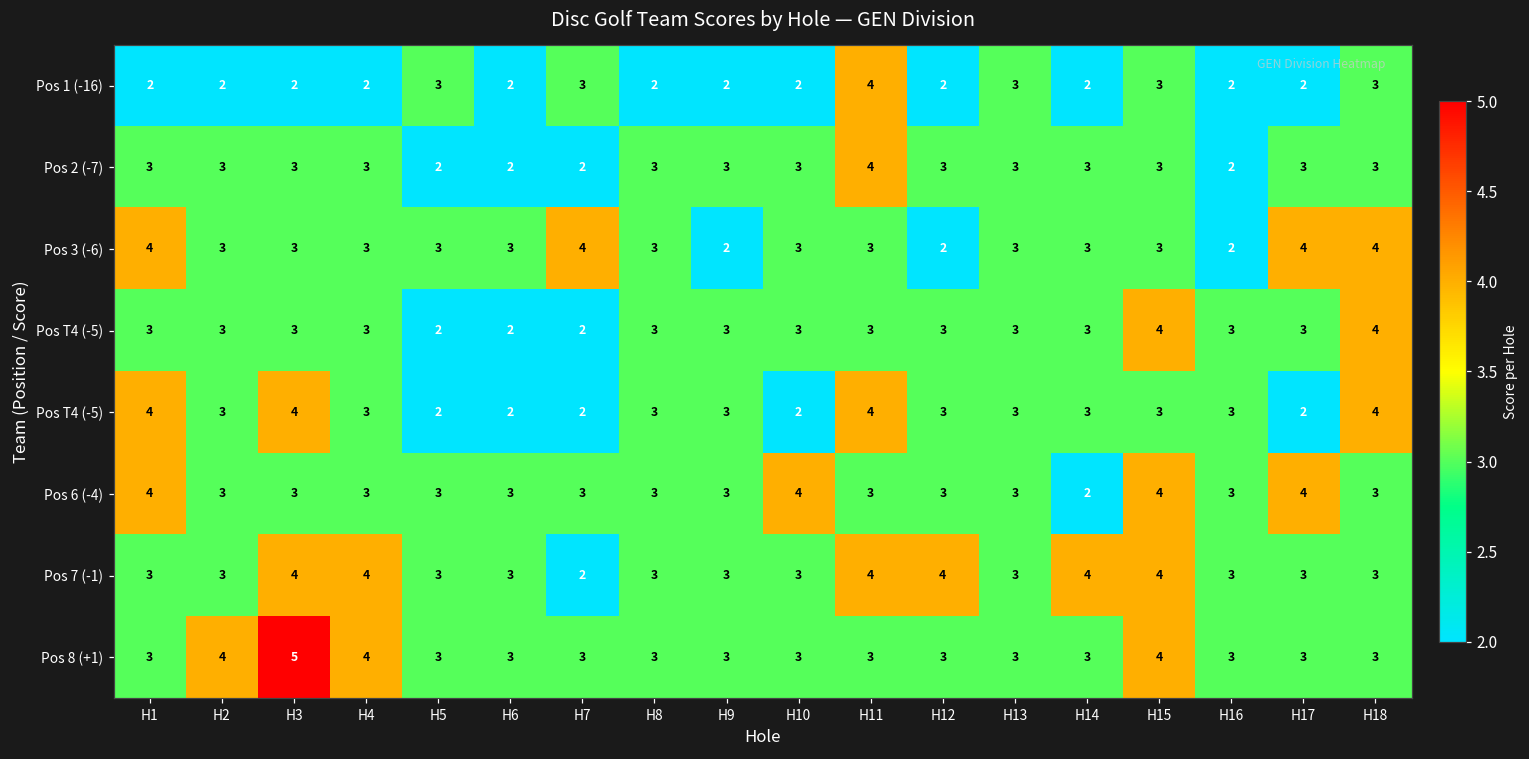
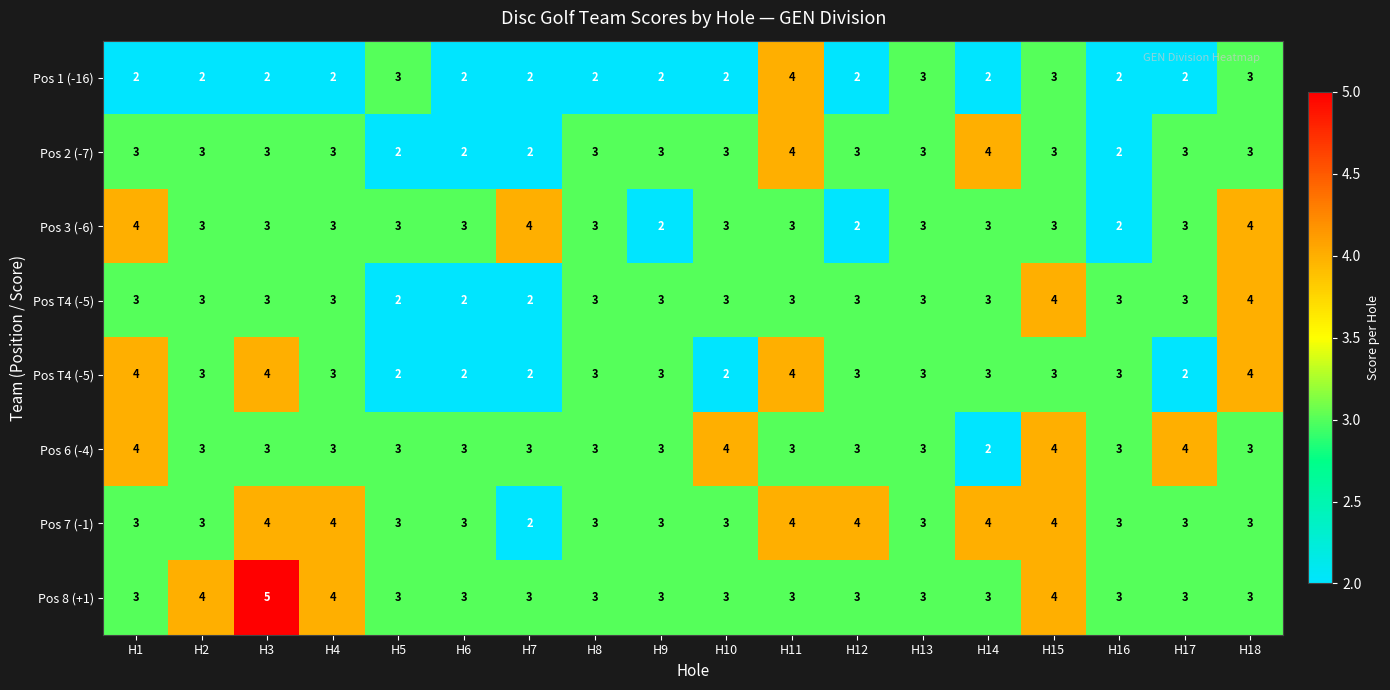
  {
    "Pos 1 (-16)": {
      "H1": 2,
      "H2": 2,
      "H3": 2,
      "H4": 2,
      "H5": 3,
      "H6": 2,
-     "H7": 3,
+     "H7": 2,
      "H8": 2,
      "H9": 2,
      "H10": 2,
      "H11": 4,
      "H12": 2,
      "H13": 3,
      "H14": 2,
      "H15": 3,
      "H16": 2,
      "H18": 3
    },
    "Pos 2 (-7)": {
      "H1": 3,
      "H2": 3,
      "H3": 3,
      "H4": 3,
      "H5": 2,
      "H6": 2,
      "H7": 2,
      "H8": 3,
      "H9": 3,
      "H10": 3,
      "H11": 4,
      "H12": 3,
      "H13": 3,
-     "H14": 3,
+     "H14": 4,
      "H15": 3,
      "H16": 2,
      "H17": 3,
      "H18": 3
    },
    "Pos 3 (-6)": {
      "H1": 4,
      "H2": 3,
      "H3": 3,
      "H4": 3,
      "H5": 3,
      "H6": 3,
      "H7": 4,
      "H8": 3,
      "H9": 2,
      "H10": 3,
      "H11": 3,
      "H12": 2,
      "H13": 3,
      "H14": 3,
      "H15": 3,
      "H16": 2,
-     "H17": 4,
+     "H17": 3,
      "H18": 4
    },
    "Pos 6 (-4)": {
      "H1": 4,
      "H2": 3,
      "H3": 3,
      "H4": 3,
      "H5": 3,
      "H6": 3,
      "H7": 3,
      "H8": 3,
      "H9": 3,
      "H10": 4,
      "H11": 3,
      "H12": 3,
      "H13": 3,
      "H14": 2,
      "H15": 4,
      "H16": 3,
      "H17": 4,
      "H18": 3
    },
    "Pos 7 (-1)": {
      "H1": 3,
      "H2": 3,
      "H3": 4,
      "H4": 4,
      "H5": 3,
      "H6": 3,
      "H7": 2,
      "H8": 3,
      "H9": 3,
      "H10": 3,
      "H11": 4,
      "H12": 4,
      "H13": 3,
      "H14": 4,
      "H15": 4,
      "H16": 3,
      "H17": 3,
      "H18": 3
    },
    "Pos 8 (+1)": {
      "H1": 3,
      "H2": 4,
      "H3": 5,
      "H4": 4,
      "H5": 3,
      "H6": 3,
      "H7": 3,
      "H8": 3,
      "H9": 3,
      "H10": 3,
      "H11": 3,
      "H12": 3,
      "H13": 3,
      "H14": 3,
      "H15": 4,
      "H16": 3,
      "H17": 3,
      "H18": 3
    }
  }
